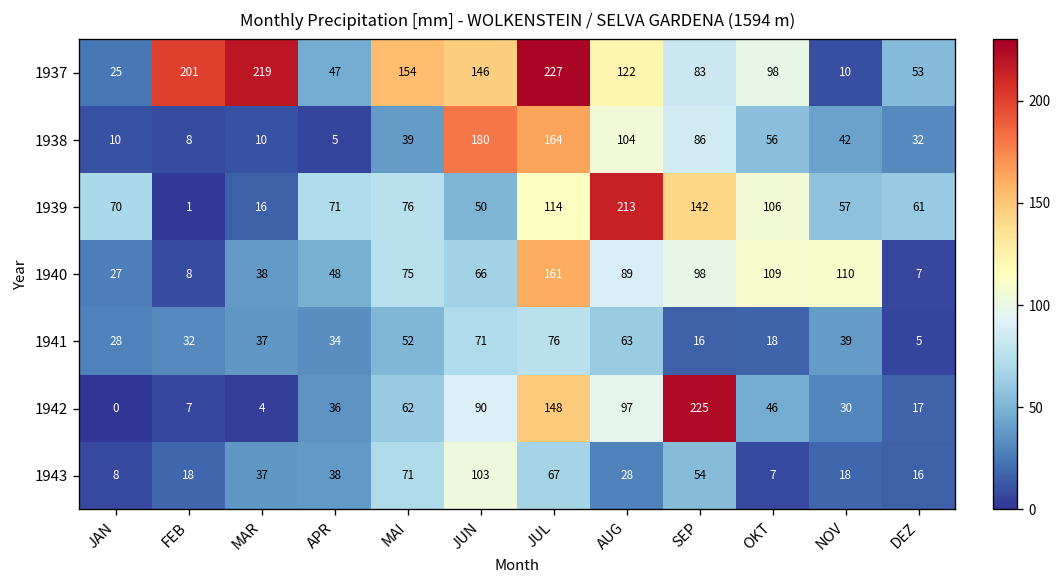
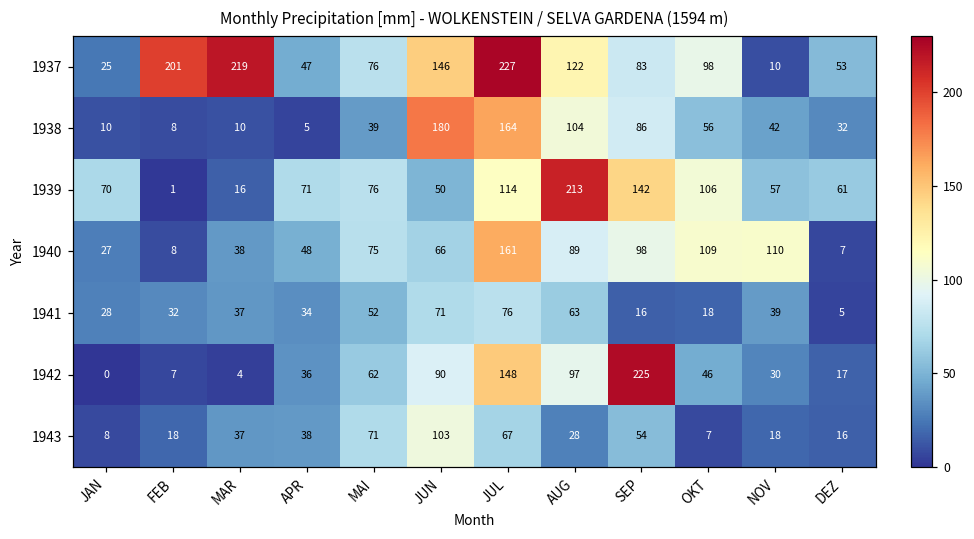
  {
    "1937": {
      "JAN": 25,
      "FEB": 201,
      "MAR": 219,
      "APR": 47,
-     "MAI": 154,
+     "MAI": 76,
      "JUN": 146,
      "JUL": 227,
      "AUG": 122,
      "SEP": 83,
      "OKT": 98,
      "NOV": 10,
      "DEZ": 53
    },
    "1938": {
      "JAN": 10,
      "FEB": 8,
      "MAR": 10,
      "APR": 5,
      "MAI": 39,
      "JUN": 180,
      "JUL": 164,
      "AUG": 104,
      "SEP": 86,
      "OKT": 56,
      "NOV": 42,
      "DEZ": 32
    },
    "1939": {
      "JAN": 70,
      "FEB": 1,
      "MAR": 16,
      "APR": 71,
      "MAI": 76,
      "JUN": 50,
      "JUL": 114,
      "AUG": 213,
      "SEP": 142,
      "OKT": 106,
      "NOV": 57,
      "DEZ": 61
    },
    "1940": {
      "JAN": 27,
      "FEB": 8,
      "MAR": 38,
      "APR": 48,
      "MAI": 75,
      "JUN": 66,
      "JUL": 161,
      "AUG": 89,
      "SEP": 98,
      "OKT": 109,
      "NOV": 110,
      "DEZ": 7
    },
    "1941": {
      "JAN": 28,
      "FEB": 32,
      "MAR": 37,
      "APR": 34,
      "MAI": 52,
      "JUN": 71,
      "JUL": 76,
      "AUG": 63,
      "SEP": 16,
      "OKT": 18,
      "NOV": 39,
      "DEZ": 5
    },
    "1942": {
      "JAN": 0,
      "FEB": 7,
      "MAR": 4,
      "APR": 36,
      "MAI": 62,
      "JUN": 90,
      "JUL": 148,
      "AUG": 97,
      "SEP": 225,
      "OKT": 46,
      "NOV": 30,
      "DEZ": 17
    },
    "1943": {
      "JAN": 8,
      "FEB": 18,
      "MAR": 37,
      "APR": 38,
      "MAI": 71,
      "JUN": 103,
      "JUL": 67,
      "AUG": 28,
      "SEP": 54,
      "OKT": 7,
      "NOV": 18,
      "DEZ": 16
    }
  }
